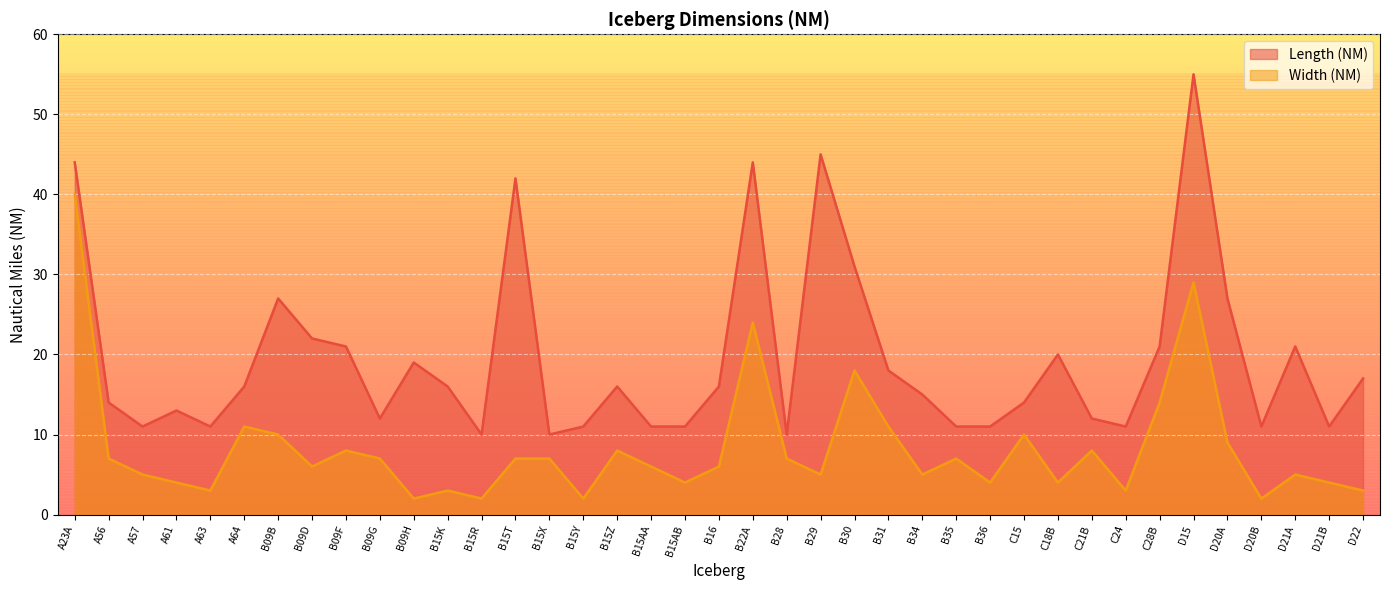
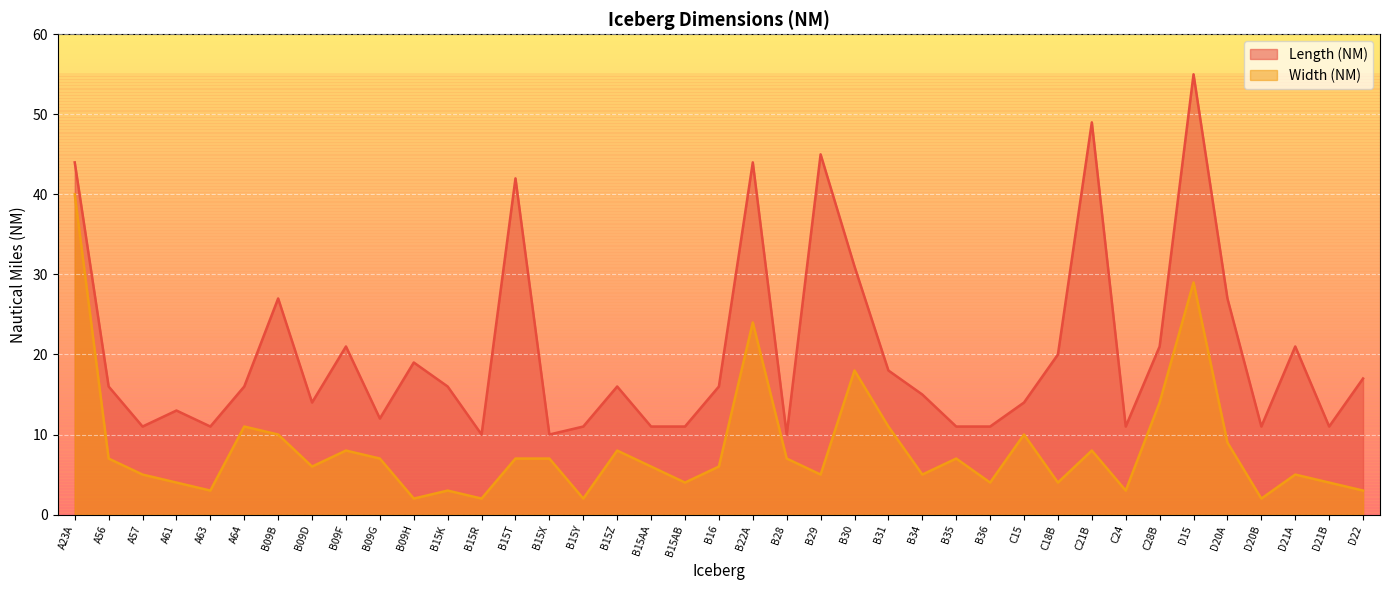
  {
    "Length (NM)": {
      "A23A": 44,
-     "A56": 14,
+     "A56": 16,
      "A57": 11,
      "A61": 13,
      "A63": 11,
      "A64": 16,
      "B09B": 27,
-     "B09D": 22,
+     "B09D": 14,
      "B09F": 21,
      "B09G": 12,
      "B09H": 19,
      "B15K": 16,
      "B15R": 10,
      "B15T": 42,
      "B15X": 10,
      "B15Y": 11,
      "B15Z": 16,
      "B15AA": 11,
      "B15AB": 11,
      "B16": 16,
      "B22A": 44,
      "B28": 10,
      "B29": 45,
      "B30": 31,
      "B31": 18,
      "B34": 15,
      "B35": 11,
      "B36": 11,
      "C15": 14,
      "C18B": 20,
-     "C21B": 12,
+     "C21B": 49,
      "C24": 11,
      "C28B": 21,
      "D15": 55,
      "D20A": 27,
      "D20B": 11,
      "D21A": 21,
      "D21B": 11,
      "D22": 17
    },
    "Width (NM)": {
      "A23A": 40,
      "A56": 7,
      "A57": 5,
      "A61": 4,
      "A63": 3,
      "A64": 11,
      "B09B": 10,
      "B09D": 6,
      "B09F": 8,
      "B09G": 7,
      "B09H": 2,
      "B15K": 3,
      "B15R": 2,
      "B15T": 7,
      "B15X": 7,
      "B15Y": 2,
      "B15Z": 8,
      "B15AA": 6,
      "B15AB": 4,
      "B16": 6,
      "B22A": 24,
      "B28": 7,
      "B29": 5,
      "B30": 18,
      "B31": 11,
      "B34": 5,
      "B35": 7,
      "B36": 4,
      "C15": 10,
      "C18B": 4,
      "C21B": 8,
      "C24": 3,
      "C28B": 14,
      "D15": 29,
      "D20A": 9,
      "D20B": 2,
      "D21A": 5,
      "D21B": 4,
      "D22": 3
    }
  }
